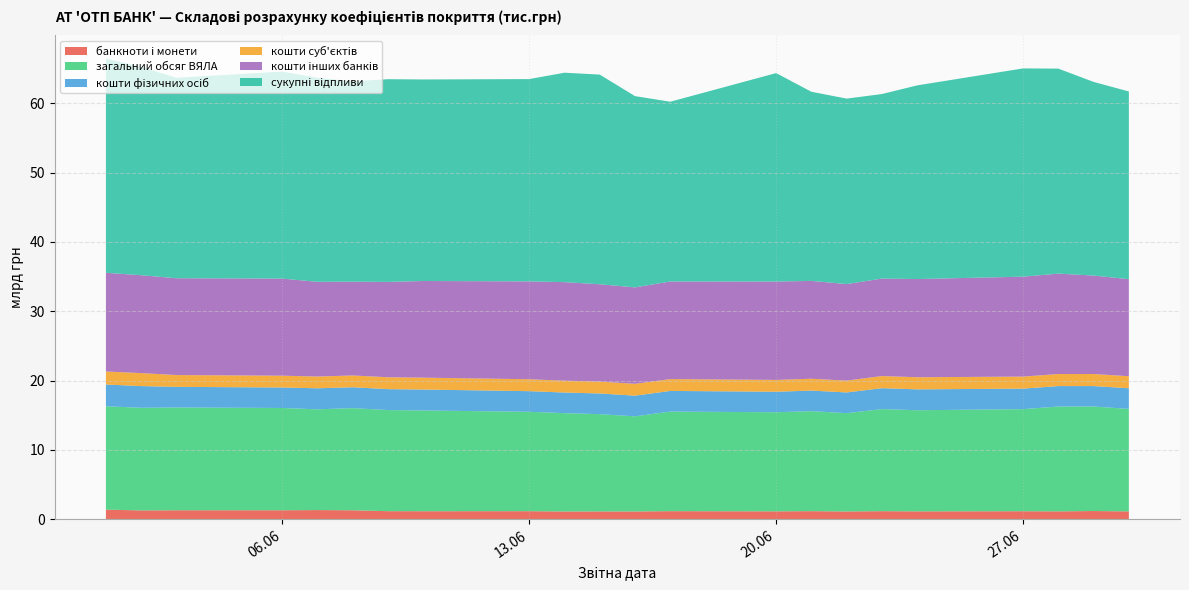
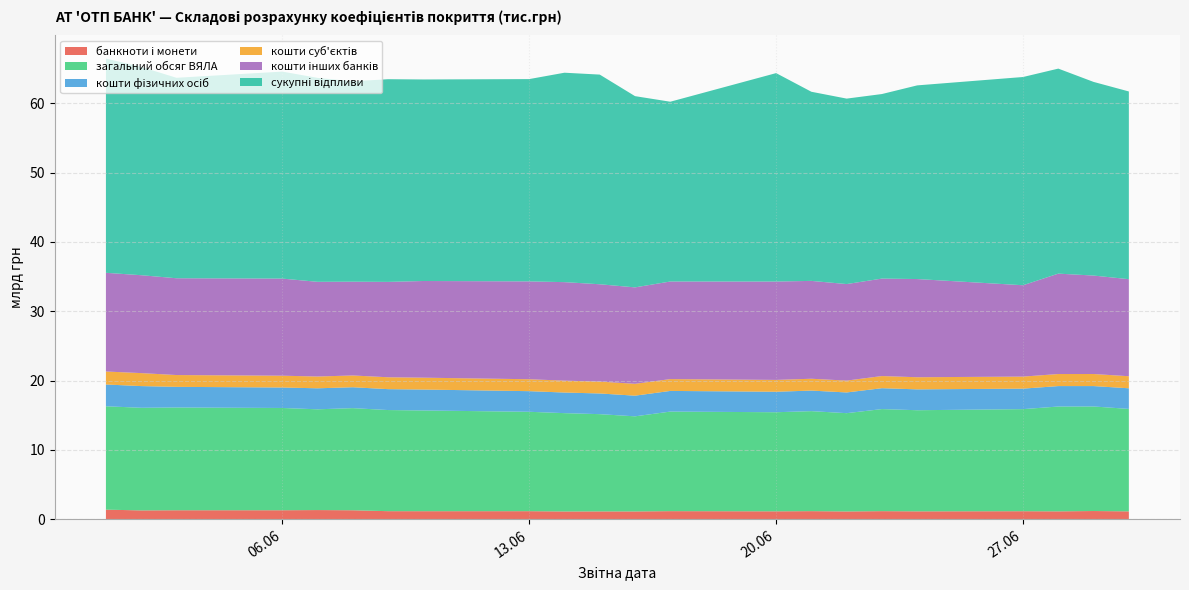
  {
    "банкноти і монети": {
      "06.06": 1,
      "13.06": 1,
      "20.06": 1,
      "27.06": 1
    },
    "кошти фізичних осіб": {
      "06.06": 3,
      "13.06": 3,
      "20.06": 3,
      "27.06": 3
    },
    "кошти суб'єктів": {
      "06.06": 2,
      "13.06": 2,
      "20.06": 2,
      "27.06": 2
    },
    "кошти інших банків": {
      "06.06": 14,
      "13.06": 14,
      "20.06": 14,
-     "27.06": 14
+     "27.06": 13
    }
  }
